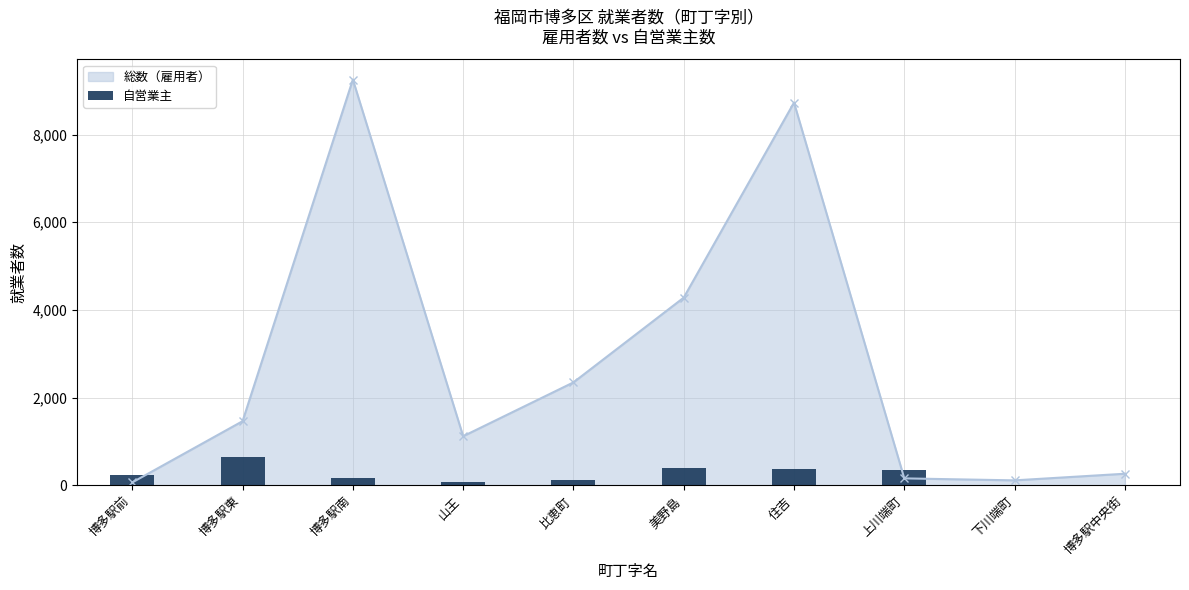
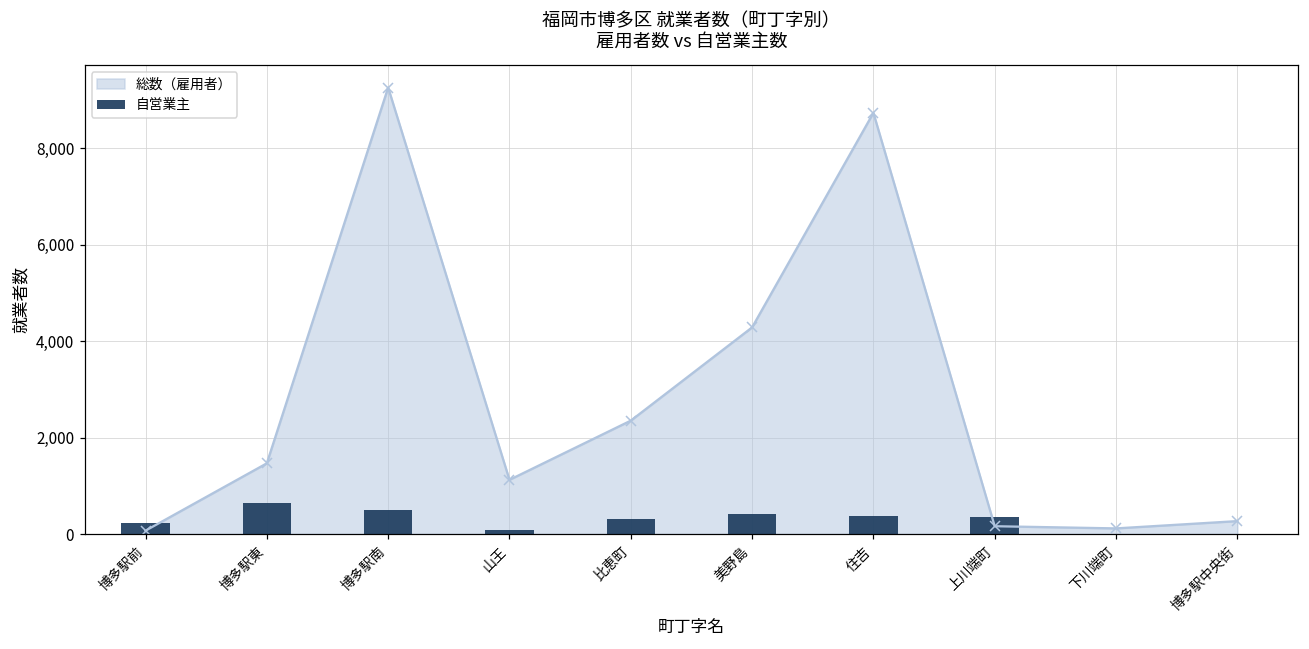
  {
    "総数（雇用者）": {
      "博多駅前": "100",
      "博多駅東": "1,500",
      "博多駅南": "9,300",
      "山王": "1,100",
      "比恵町": "2,400",
      "美野島": "4,300",
      "住吉": "8,700",
      "上川端町": "200",
      "下川端町": "100",
      "博多駅中央街": "300"
    },
    "自営業主": {
      "博多駅前": "200",
      "博多駅東": "600",
-     "博多駅南": "200",
+     "博多駅南": "500",
      "山王": "100",
-     "比恵町": "100",
+     "比恵町": "300",
      "美野島": "400",
      "住吉": "400",
      "上川端町": "400"
    }
  }
